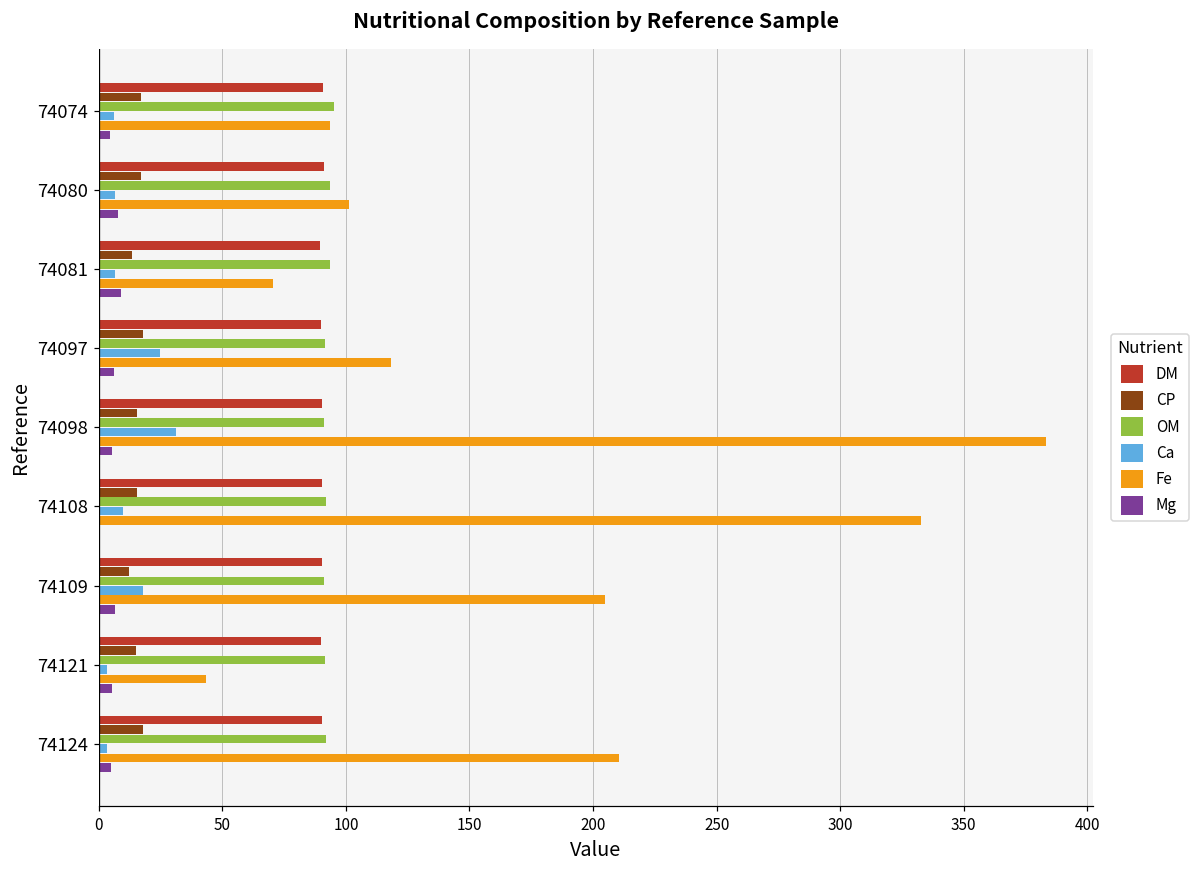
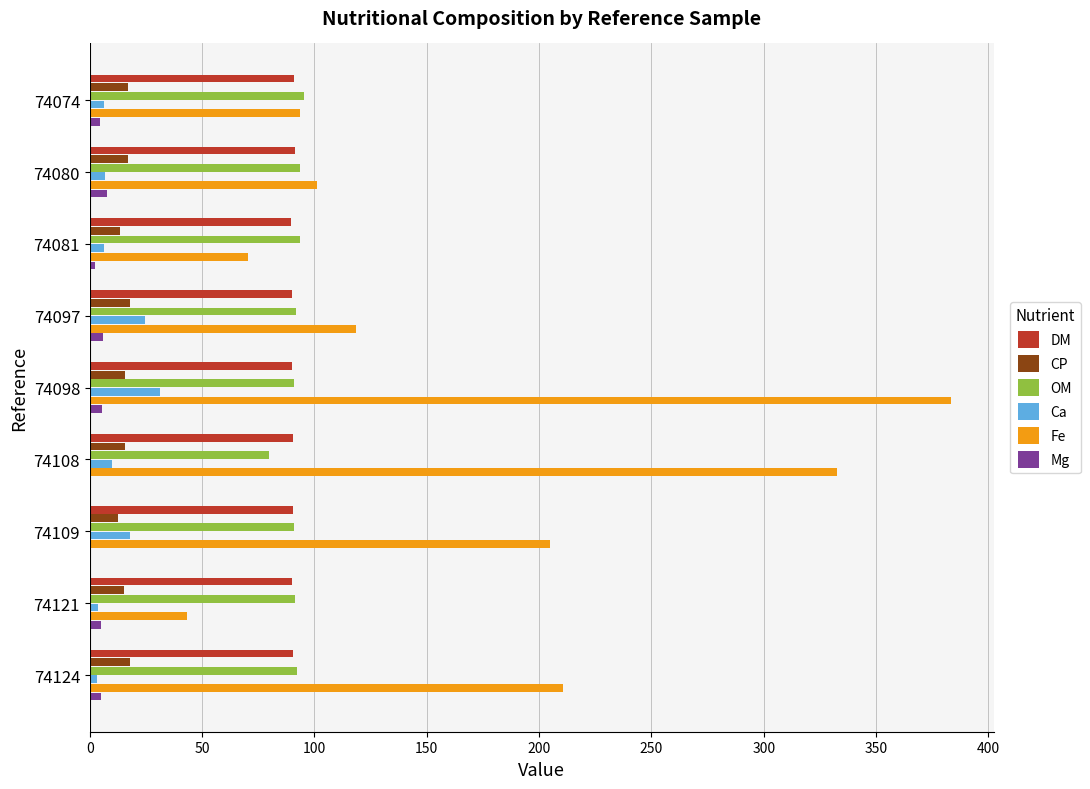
  {
    "OM": {
      "74074": 95,
      "74080": 94,
      "74081": 93,
      "74097": 92,
      "74098": 91,
-     "74108": 92,
+     "74108": 80,
      "74109": 91,
      "74121": 91,
      "74124": 92
    },
    "Ca": {
      "74074": 6,
      "74080": 7,
      "74081": 6,
      "74097": 25,
      "74098": 31,
      "74108": 10,
      "74109": 18,
      "74121": 4,
      "74124": 3
    },
    "Fe": {
      "74074": 94,
      "74080": 101,
      "74081": 70,
      "74097": 118,
      "74098": 383,
      "74108": 333,
      "74109": 205,
      "74121": 43,
      "74124": 210
    },
    "Mg": {
      "74074": 4,
      "74080": 8,
-     "74081": 9,
+     "74081": 2,
      "74097": 6,
      "74098": 5,
-     "74109": 7,
+     "74109": 0,
      "74121": 5,
      "74124": 5
    }
  }
